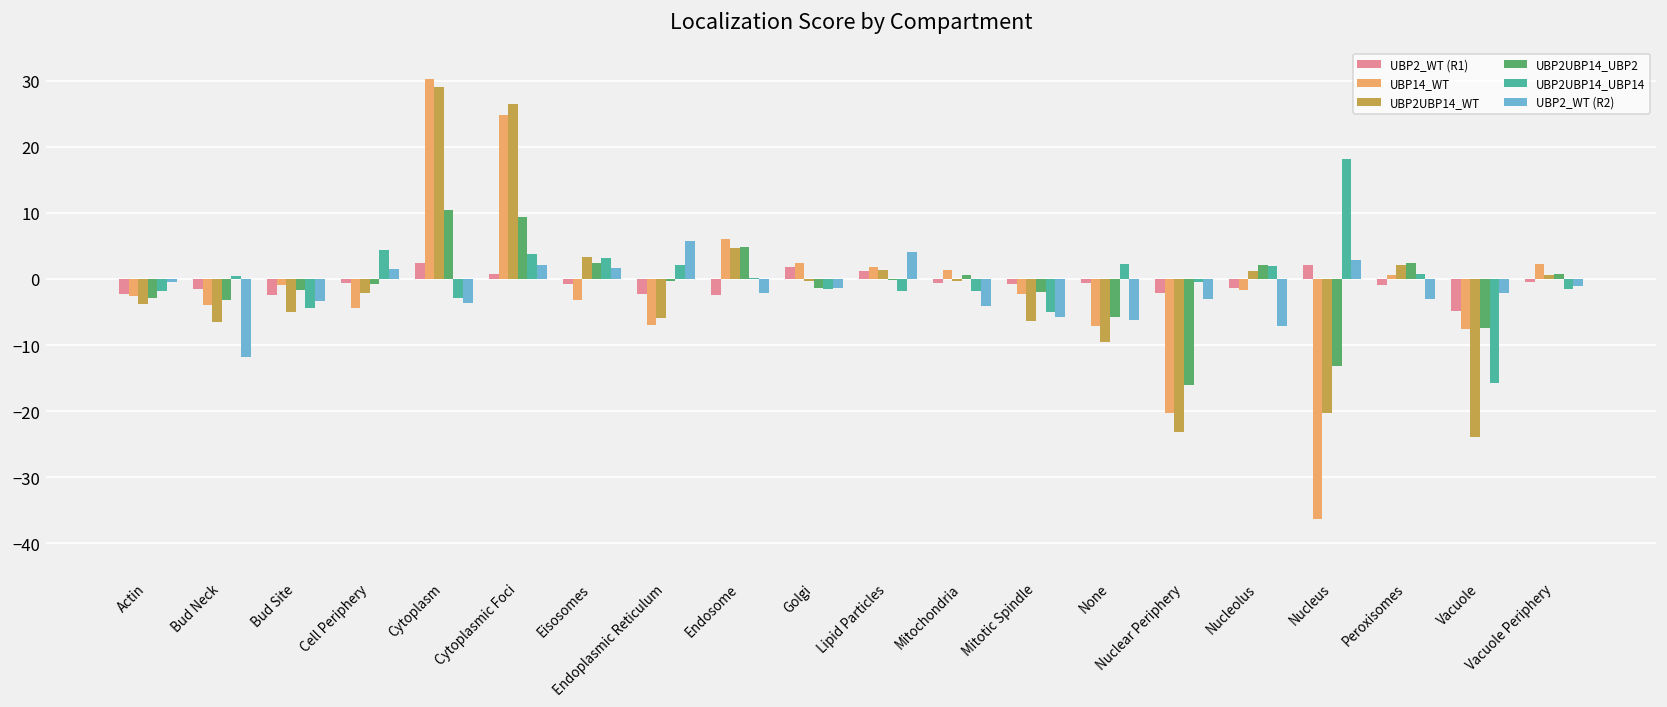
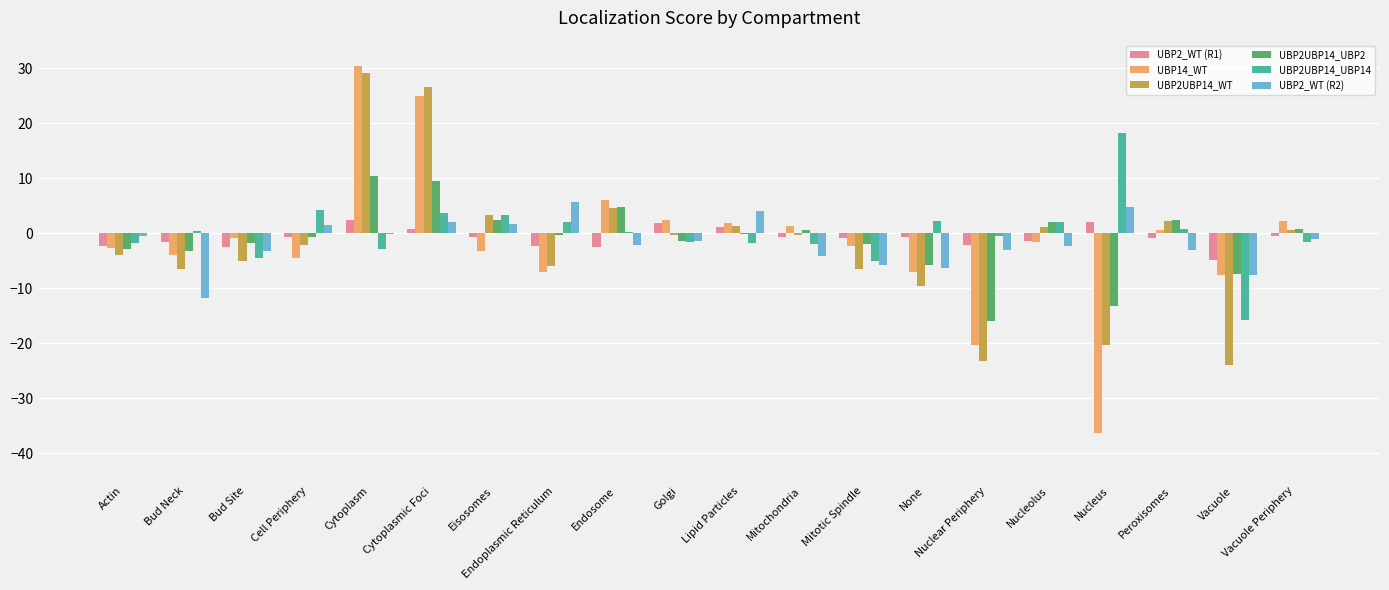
  {
    "UBP2_WT (R2)": {
      "Actin": 0,
      "Bud Neck": -12,
      "Bud Site": -3,
      "Cell Periphery": 2,
-     "Cytoplasm": -4,
+     "Cytoplasm": 0,
      "Cytoplasmic Foci": 2,
      "Eisosomes": 2,
      "Endoplasmic Reticulum": 6,
      "Endosome": -2,
      "Golgi": -1,
      "Lipid Particles": 4,
      "Mitochondria": -4,
      "Mitotic Spindle": -6,
      "None": -6,
      "Nuclear Periphery": -3,
-     "Nucleolus": -7,
-     "Nucleus": 3,
+     "Nucleolus": -2,
+     "Nucleus": 5,
      "Peroxisomes": -3,
-     "Vacuole": -2,
+     "Vacuole": -8,
      "Vacuole Periphery": -1
    }
  }
